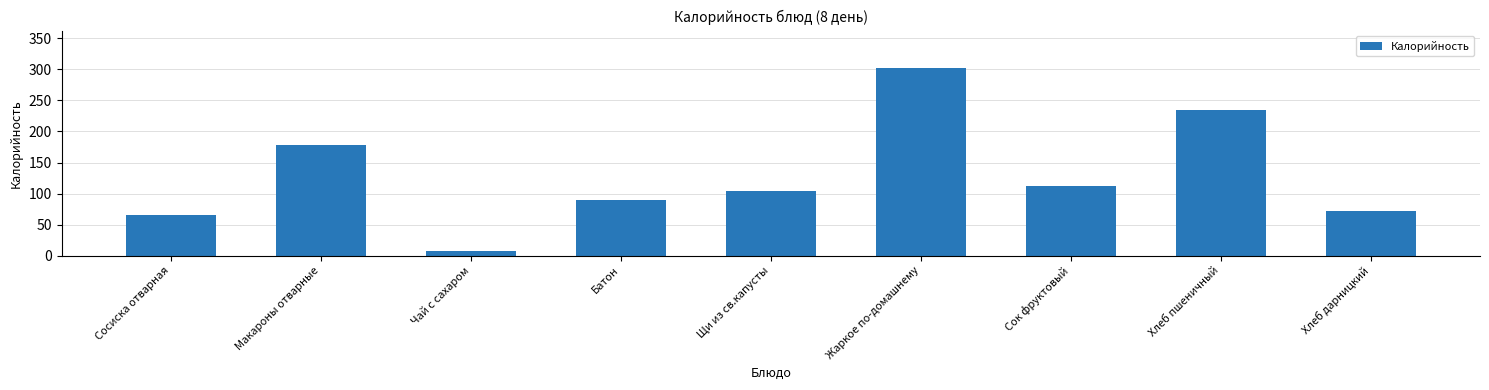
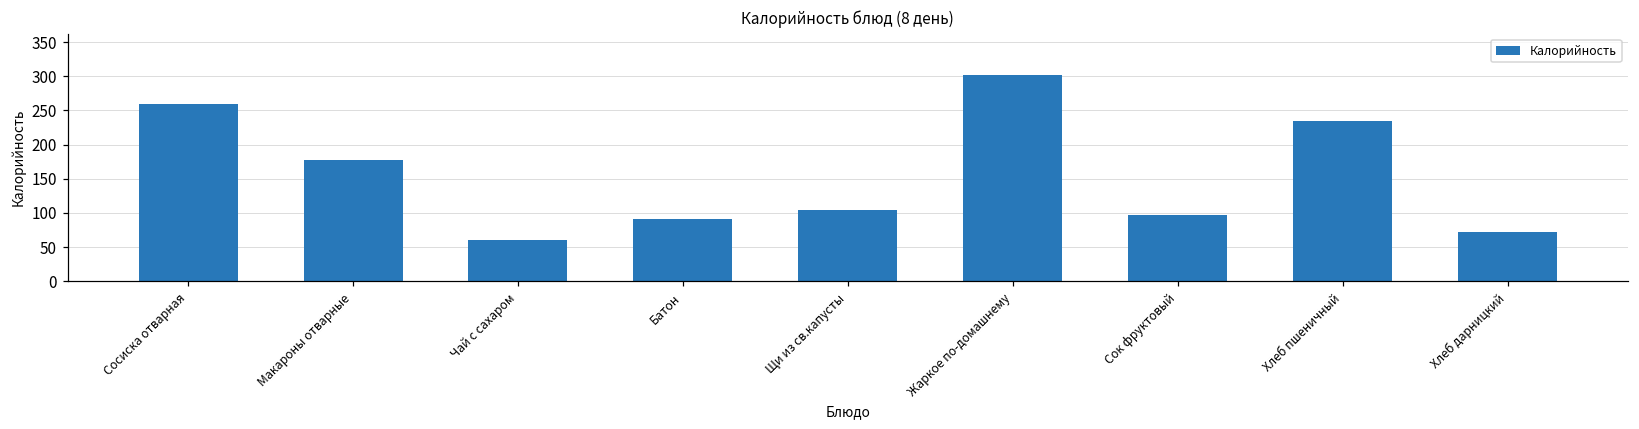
  {
-   "Сосиска отварная": 70,
+   "Сосиска отварная": 260,
    "Макароны отварные": 180,
-   "Чай с сахаром": 10,
+   "Чай с сахаром": 60,
    "Батон": 90,
    "Щи из св.капусты": 100,
    "Жаркое по-домашнему": 300,
-   "Сок фруктовый": 110,
+   "Сок фруктовый": 100,
    "Хлеб пшеничный": 240,
    "Хлеб дарницкий": 70
  }
